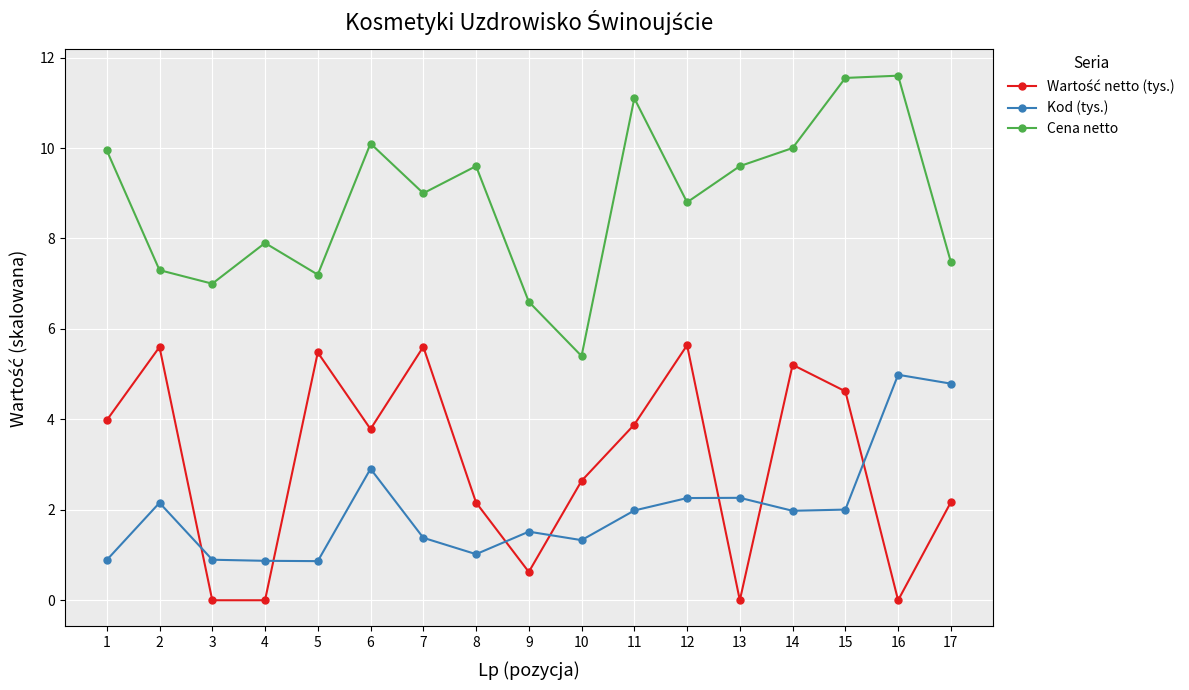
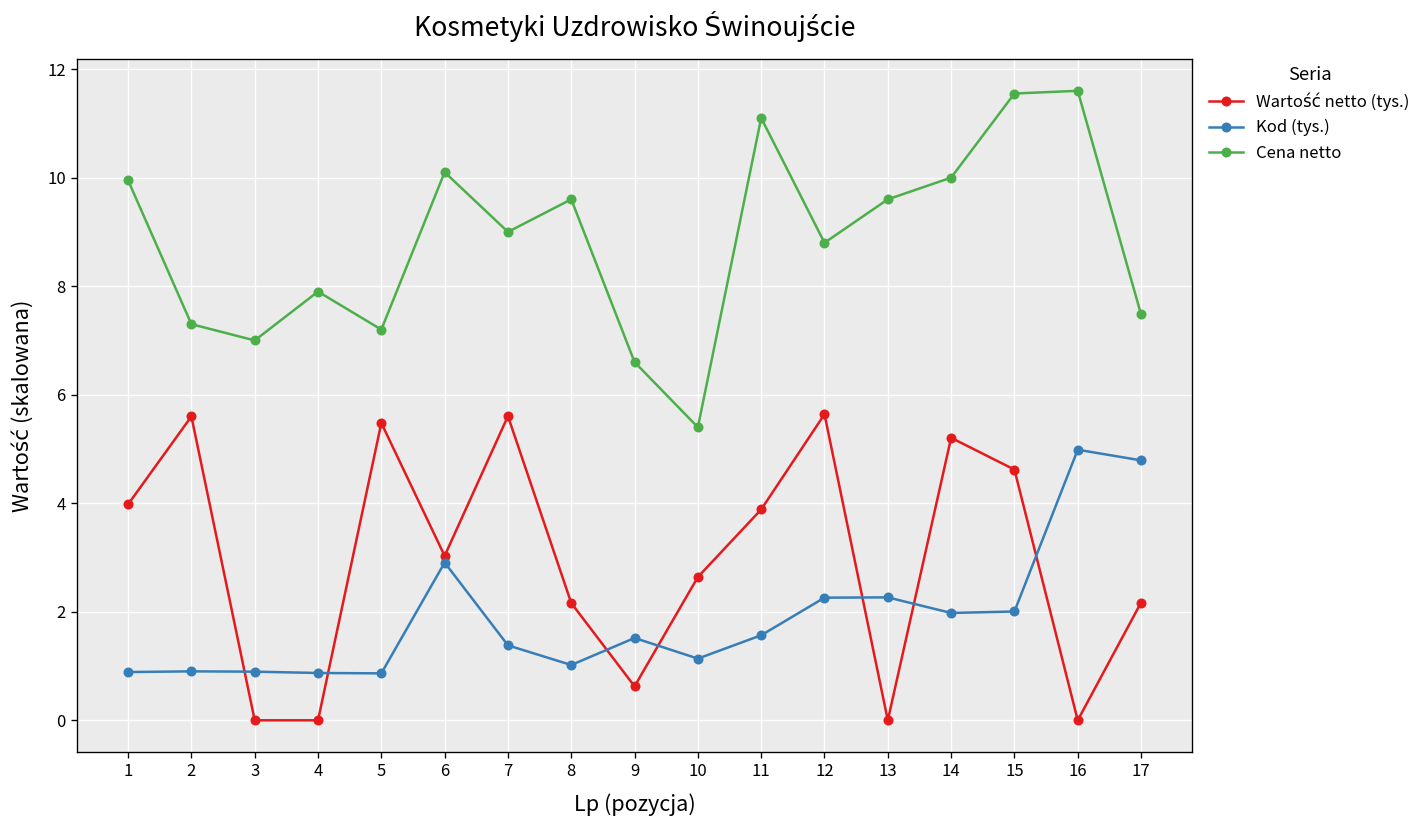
  {
    "Wartość netto (tys.)": {
      "1": 4.0,
      "2": 5.6,
      "3": 0.0,
      "4": 0.0,
      "5": 5.5,
-     "6": 3.8,
+     "6": 3.0,
      "7": 5.6,
      "8": 2.2,
      "9": 0.6,
      "10": 2.6,
      "11": 3.9,
      "12": 5.6,
      "13": 0.0,
      "14": 5.2,
      "15": 4.6,
      "16": 0.0,
      "17": 2.2
    },
    "Kod (tys.)": {
      "1": 0.9,
-     "2": 2.2,
+     "2": 0.9,
      "3": 0.9,
      "4": 0.9,
      "5": 0.9,
      "6": 2.9,
      "7": 1.4,
      "8": 1.0,
      "9": 1.5,
-     "10": 1.3,
-     "11": 2.0,
+     "10": 1.1,
+     "11": 1.6,
      "12": 2.3,
      "13": 2.3,
      "14": 2.0,
      "15": 2.0,
      "16": 5.0,
      "17": 4.8
    },
    "Cena netto": {
      "1": 10.0,
      "2": 7.3,
      "3": 7.0,
      "4": 7.9,
      "5": 7.2,
      "6": 10.1,
      "7": 9.0,
      "8": 9.6,
      "9": 6.6,
      "10": 5.4,
      "11": 11.1,
      "12": 8.8,
      "13": 9.6,
      "14": 10.0,
      "15": 11.6,
      "16": 11.6,
      "17": 7.5
    }
  }
